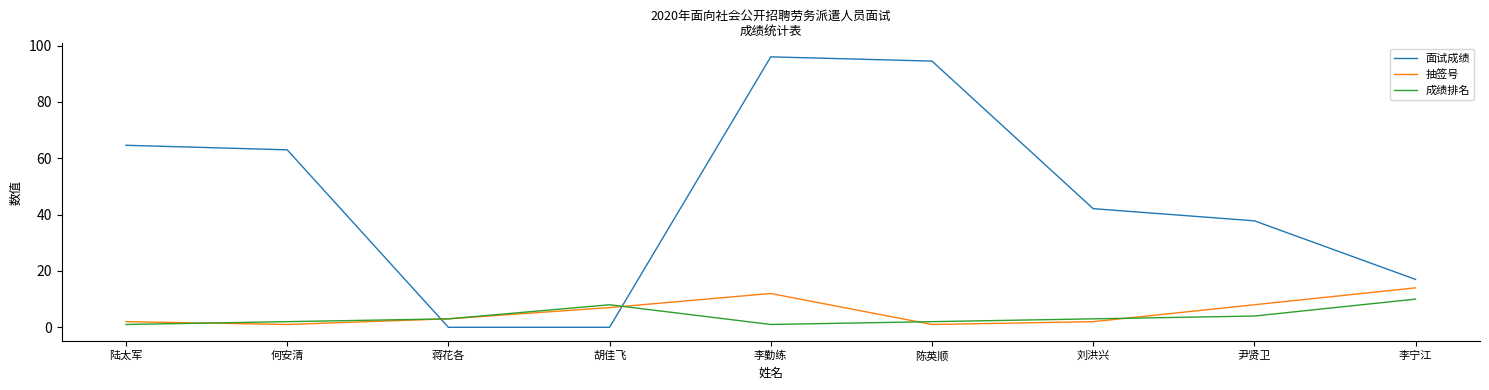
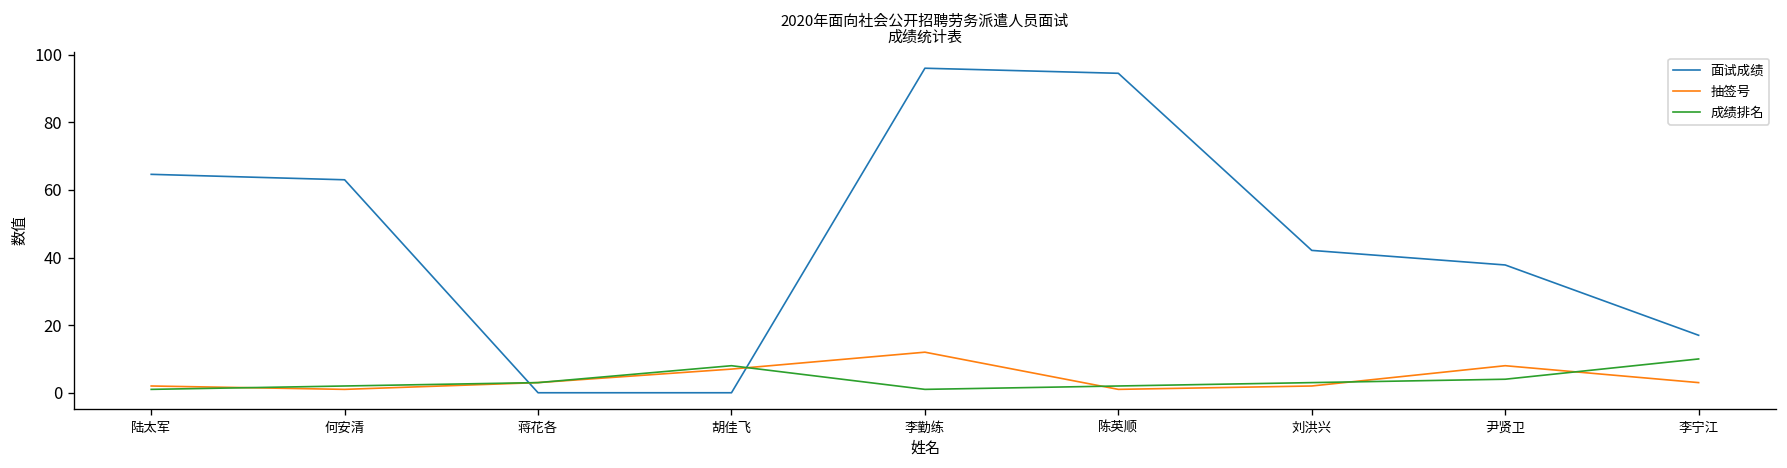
  {
    "面试成绩": {
      "陆太军": 65,
      "何安清": 63,
      "蒋花各": 0,
      "胡佳飞": 0,
      "李勤练": 96,
      "陈英顺": 95,
      "刘洪兴": 42,
      "尹贤卫": 38,
      "李宁江": 17
    },
    "抽签号": {
      "陆太军": 2,
      "何安清": 1,
      "胡佳飞": 7,
      "李勤练": 12,
      "陈英顺": 1,
      "刘洪兴": 2,
      "尹贤卫": 8,
-     "李宁江": 14
+     "李宁江": 3
    },
    "成绩排名": {
      "陆太军": 1,
      "何安清": 2,
      "胡佳飞": 8,
      "李勤练": 1,
      "陈英顺": 2,
      "刘洪兴": 3,
      "尹贤卫": 4,
      "李宁江": 10
    }
  }
